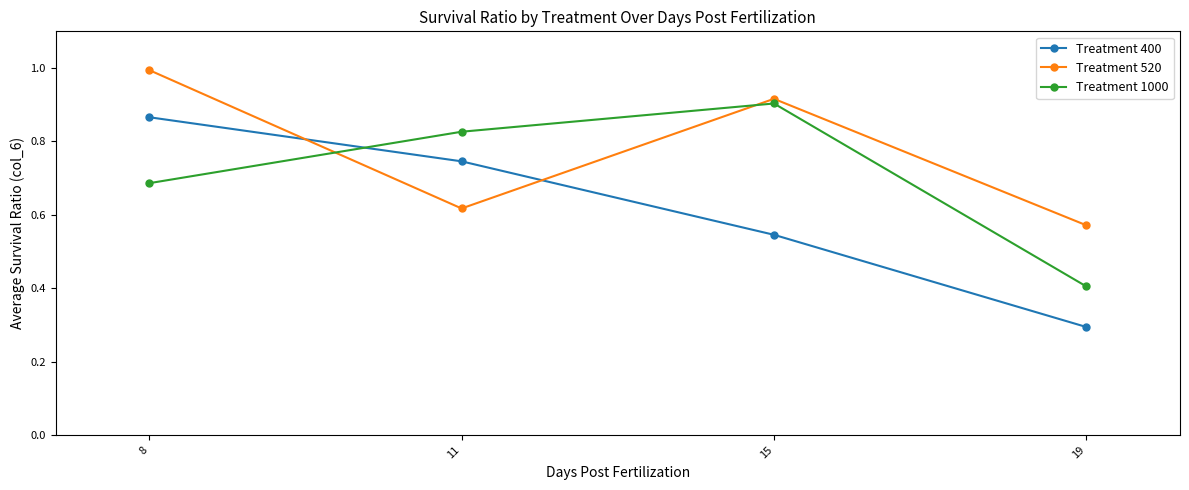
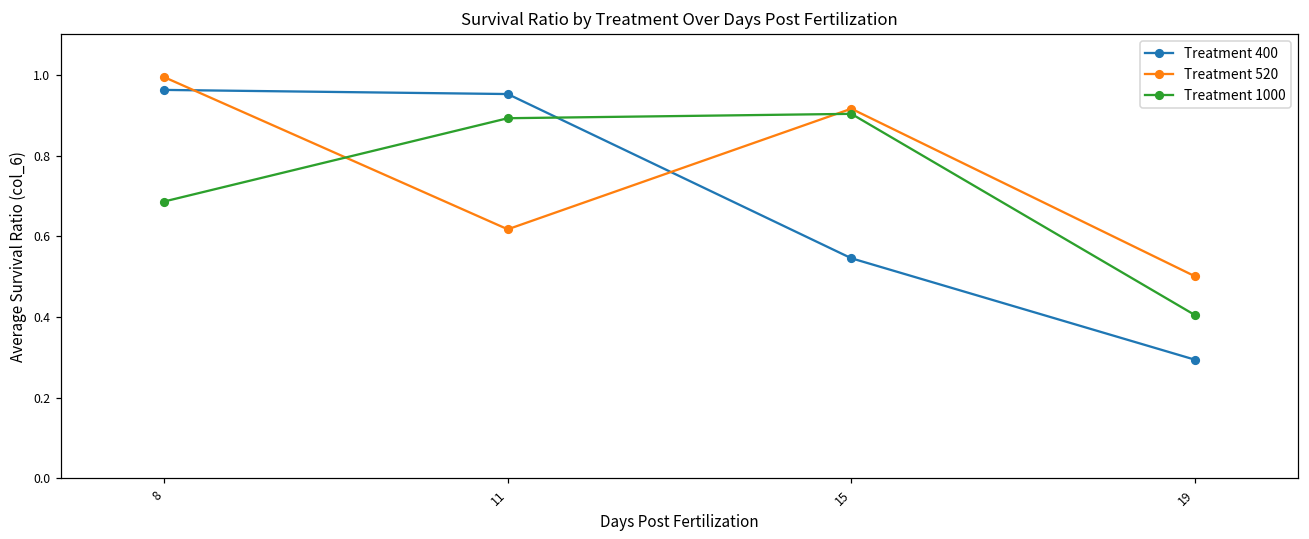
  {
    "Treatment 400": {
-     "8": 0.87,
-     "11": 0.75,
+     "8": 0.96,
+     "11": 0.95,
      "15": 0.55,
      "19": 0.29
    },
    "Treatment 520": {
      "8": 0.99,
      "11": 0.62,
      "15": 0.92,
-     "19": 0.57
+     "19": 0.50
    },
    "Treatment 1000": {
      "8": 0.69,
-     "11": 0.83,
+     "11": 0.89,
      "15": 0.90,
      "19": 0.40
    }
  }
